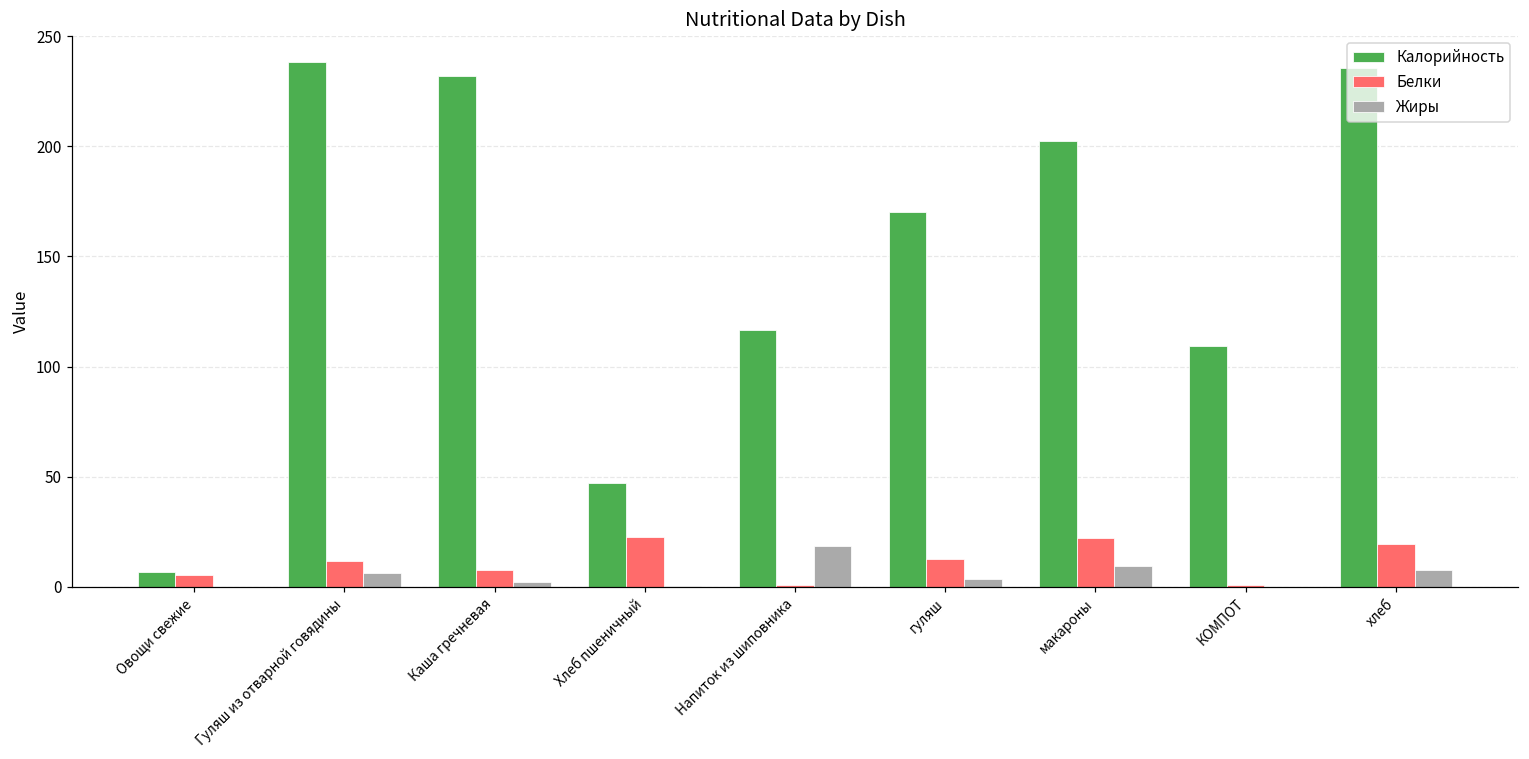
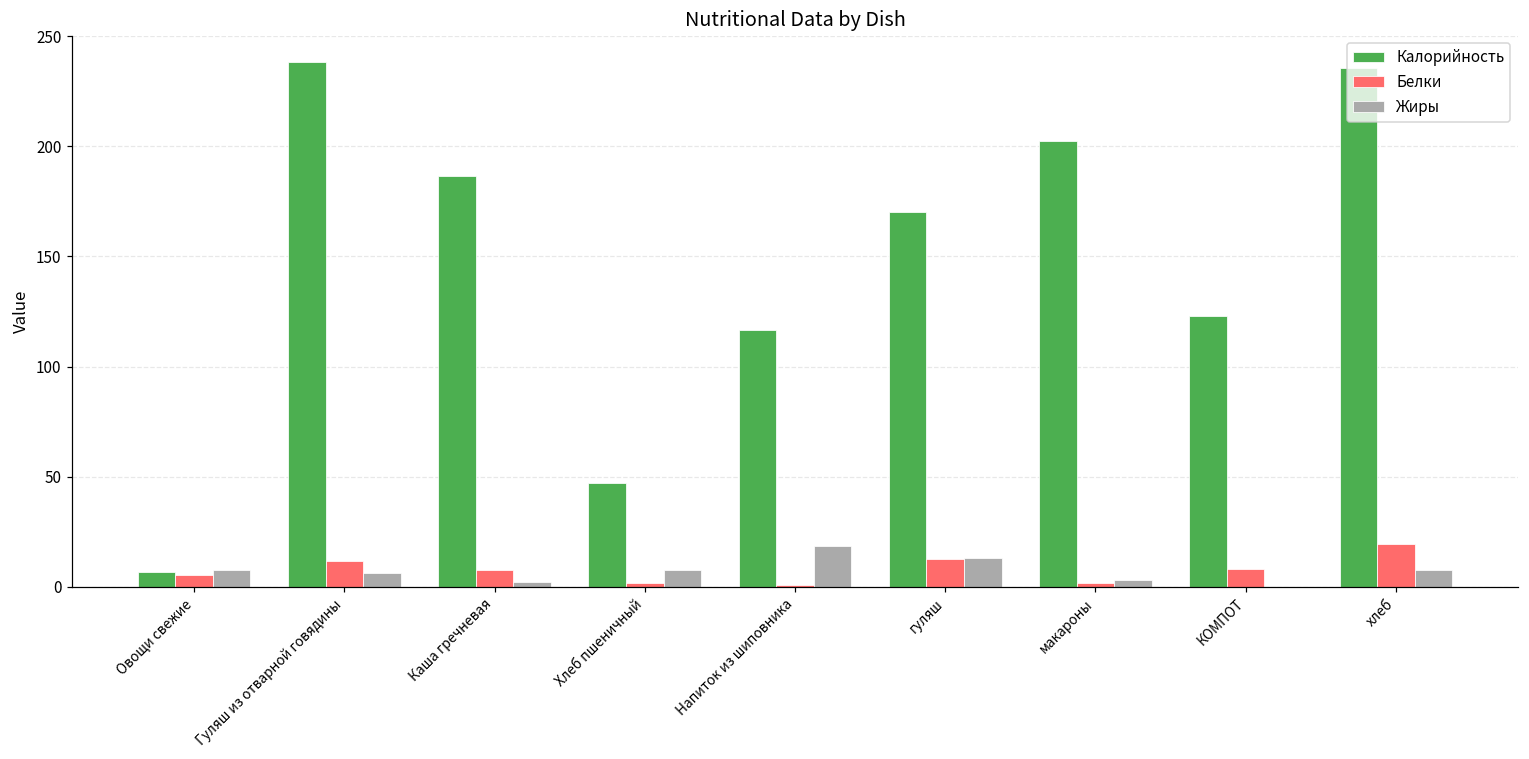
  {
    "Калорийность": {
      "Овощи свежие": 7,
      "Гуляш из отварной говядины": 238,
-     "Каша гречневая": 232,
+     "Каша гречневая": 187,
      "Хлеб пшеничный": 47,
      "Напиток из шиповника": 116,
      "гуляш": 170,
      "макароны": 202,
-     "КОМПОТ": 109
+     "КОМПОТ": 123
    },
    "Белки": {
      "Овощи свежие": 6,
      "Гуляш из отварной говядины": 12,
      "Каша гречневая": 8,
-     "Хлеб пшеничный": 22,
+     "Хлеб пшеничный": 2,
      "гуляш": 13,
-     "макароны": 22,
-     "КОМПОТ": 1,
+     "макароны": 2,
+     "КОМПОТ": 8,
      "хлеб": 19
    },
    "Жиры": {
-     "Овощи свежие": 0,
+     "Овощи свежие": 7,
      "Гуляш из отварной говядины": 6,
      "Каша гречневая": 2,
-     "Хлеб пшеничный": 0,
+     "Хлеб пшеничный": 8,
      "Напиток из шиповника": 19,
-     "гуляш": 4,
-     "макароны": 9,
+     "гуляш": 13,
+     "макароны": 3,
      "КОМПОТ": 0,
      "хлеб": 8
    }
  }
